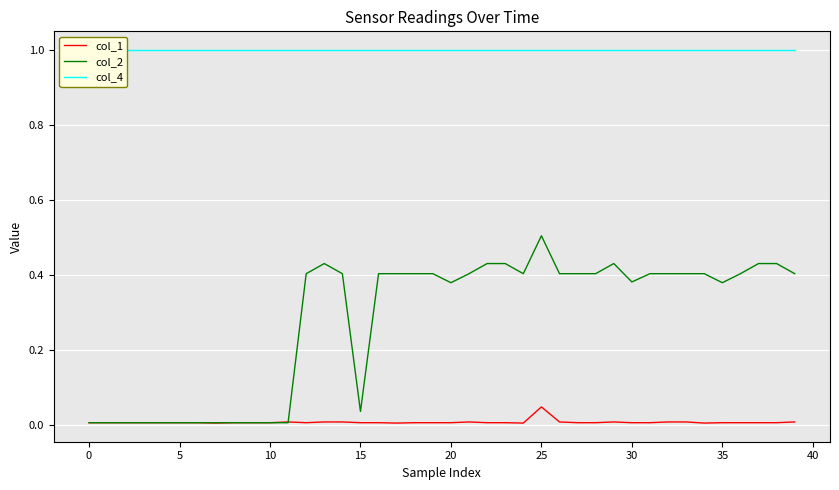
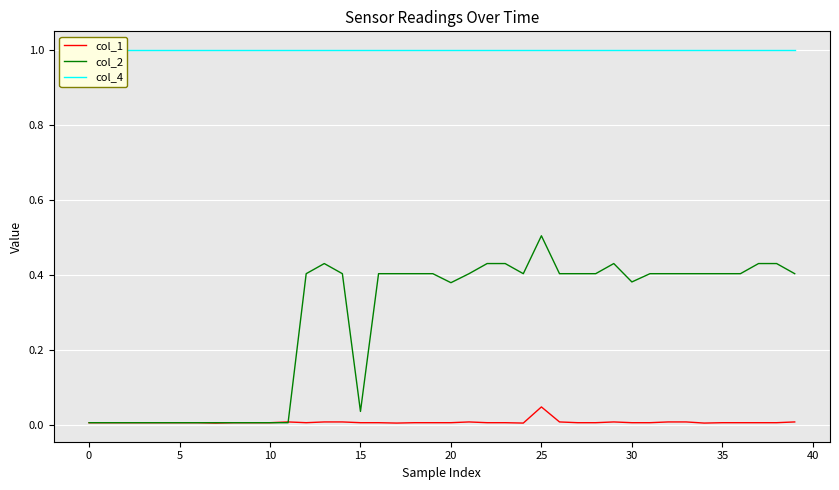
  {
    "col_1": {
      "15": 0.01,
      "20": 0.01,
      "25": 0.05,
      "30": 0.01,
      "35": 0.01
    },
    "col_2": {
      "15": 0.04,
      "20": 0.38,
      "25": 0.51,
      "30": 0.38,
-     "35": 0.38
+     "35": 0.40
    },
    "col_4": {
      "5": 1.00,
      "10": 1.00,
      "15": 1.00,
      "20": 1.00,
      "25": 1.00,
      "30": 1.00,
      "35": 1.00
    }
  }
